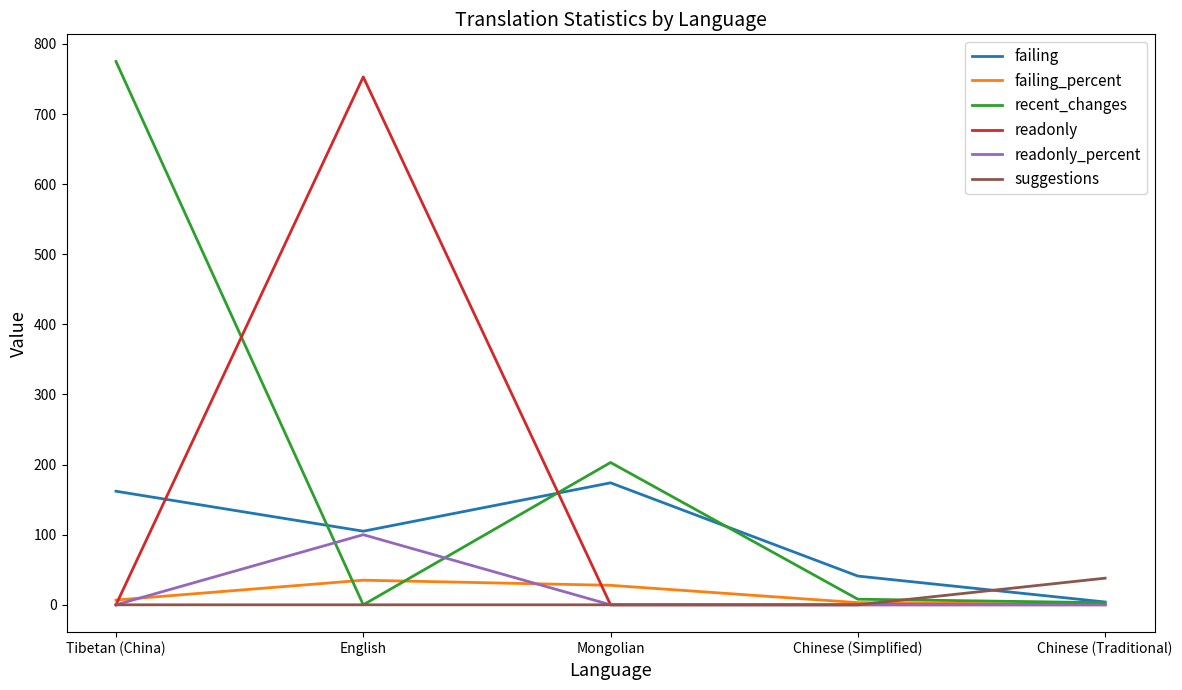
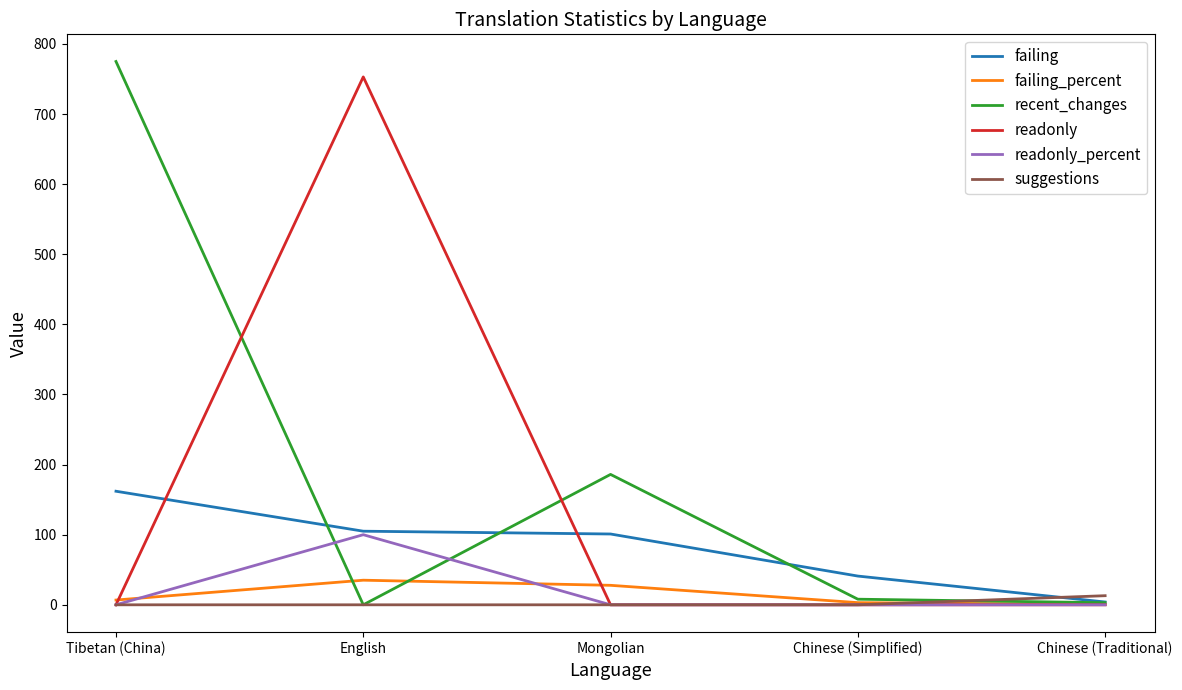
  {
    "failing": {
      "Tibetan (China)": 160,
      "English": 110,
-     "Mongolian": 170,
+     "Mongolian": 100,
      "Chinese (Simplified)": 40
    },
    "failing_percent": {
      "Tibetan (China)": 10,
      "English": 40,
      "Mongolian": 30
    },
    "recent_changes": {
      "Tibetan (China)": 780,
-     "Mongolian": 200,
+     "Mongolian": 190,
      "Chinese (Simplified)": 10
    },
    "readonly": {
      "English": 750
    },
    "readonly_percent": {
      "English": 100
    },
    "suggestions": {
-     "Chinese (Traditional)": 40
+     "Chinese (Traditional)": 10
    }
  }
